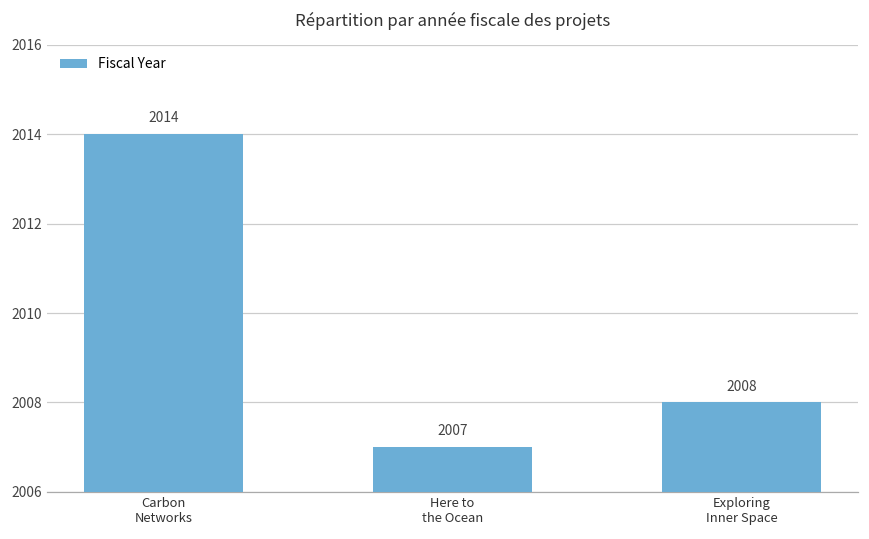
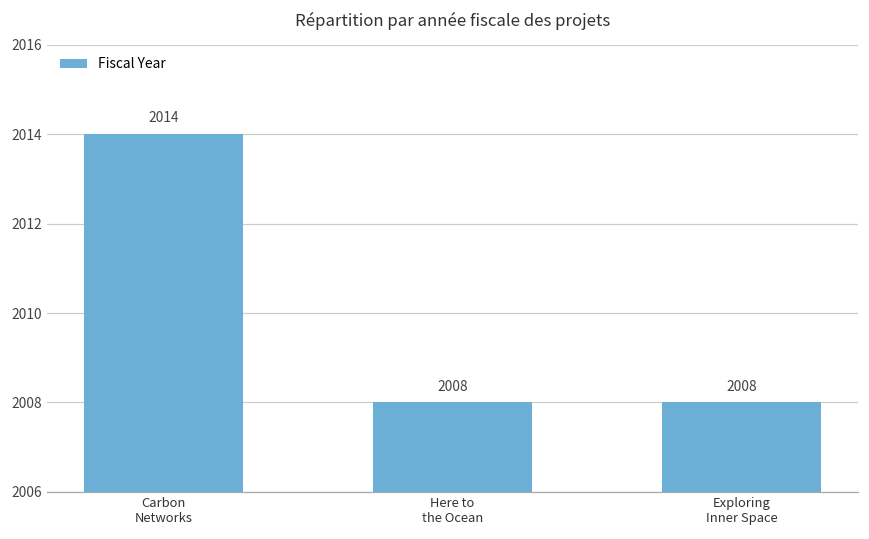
  {
    "Carbon Networks": 2014,
-   "Here to the Ocean": 2007,
+   "Here to the Ocean": 2008,
    "Exploring Inner Space": 2008
  }
